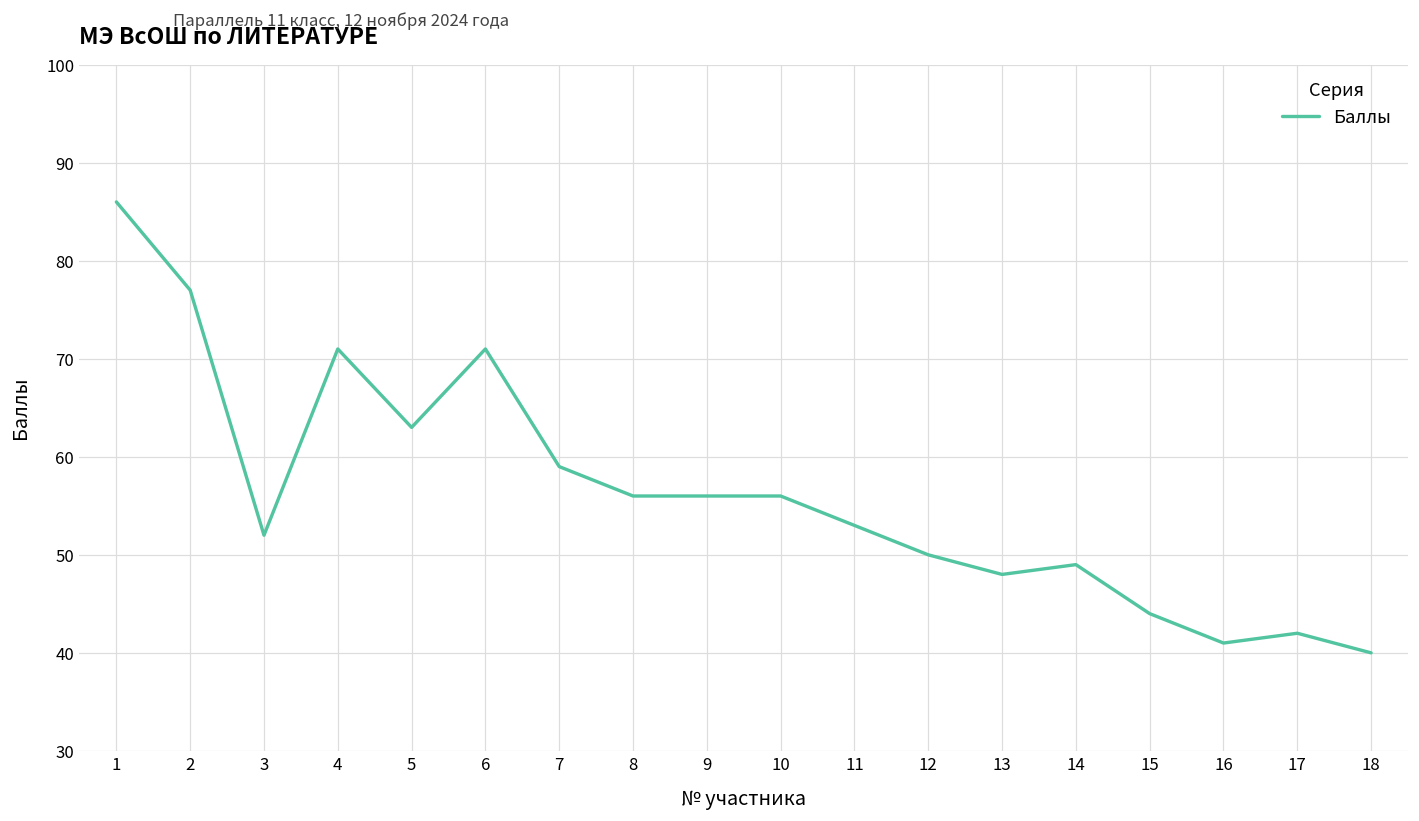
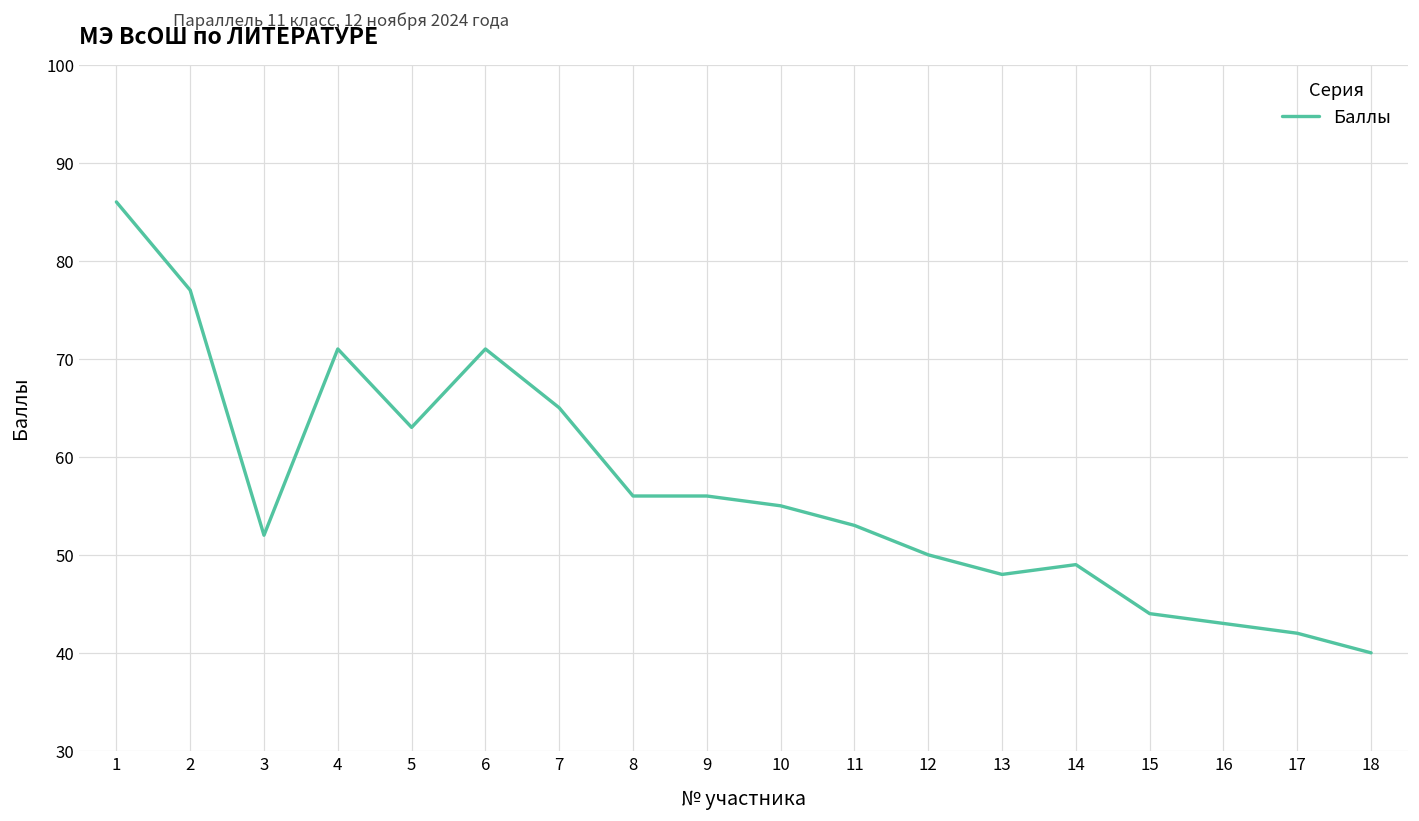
  {
    "1": 86,
    "2": 77,
    "3": 52,
    "4": 71,
    "5": 63,
    "6": 71,
-   "7": 59,
+   "7": 65,
    "8": 56,
    "9": 56,
-   "10": 56,
+   "10": 55,
    "11": 53,
    "12": 50,
    "13": 48,
    "14": 49,
    "15": 44,
-   "16": 41,
+   "16": 43,
    "17": 42,
    "18": 40
  }
